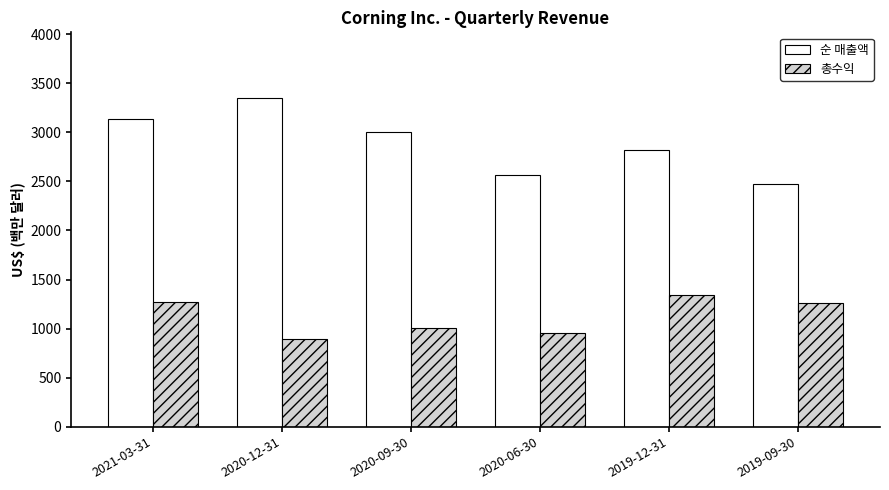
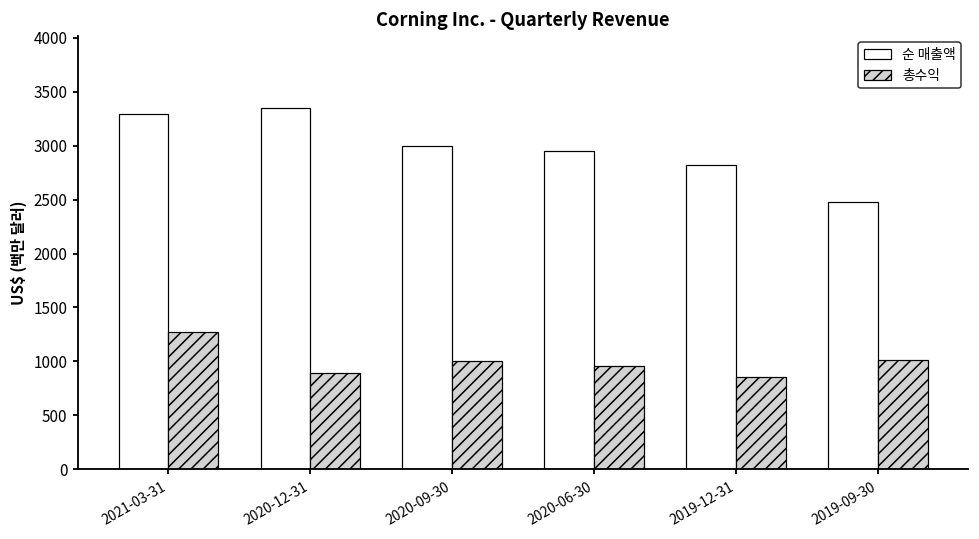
  {
    "순 매출액": {
-     "2021-03-31": 3100,
+     "2021-03-31": 3300,
      "2020-12-31": 3400,
      "2020-09-30": 3000,
-     "2020-06-30": 2600,
+     "2020-06-30": 2900,
      "2019-12-31": 2800,
      "2019-09-30": 2500
    },
    "총수익": {
      "2021-03-31": 1300,
      "2020-12-31": 900,
      "2020-09-30": 1000,
      "2020-06-30": 1000,
-     "2019-12-31": 1300,
-     "2019-09-30": 1300
+     "2019-12-31": 900,
+     "2019-09-30": 1000
    }
  }
